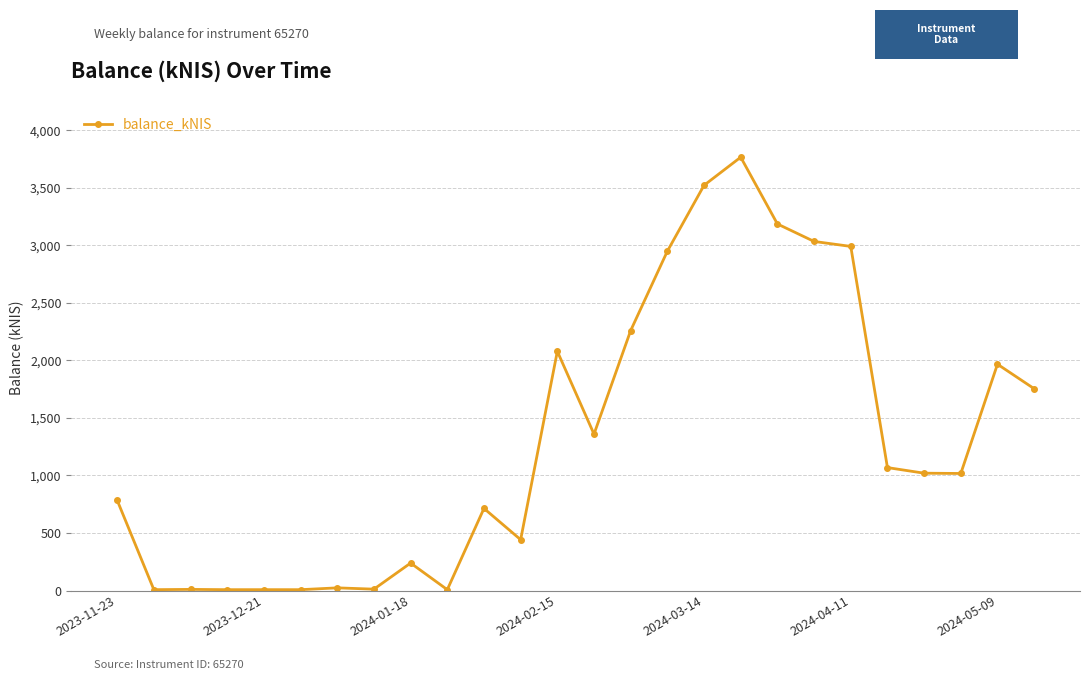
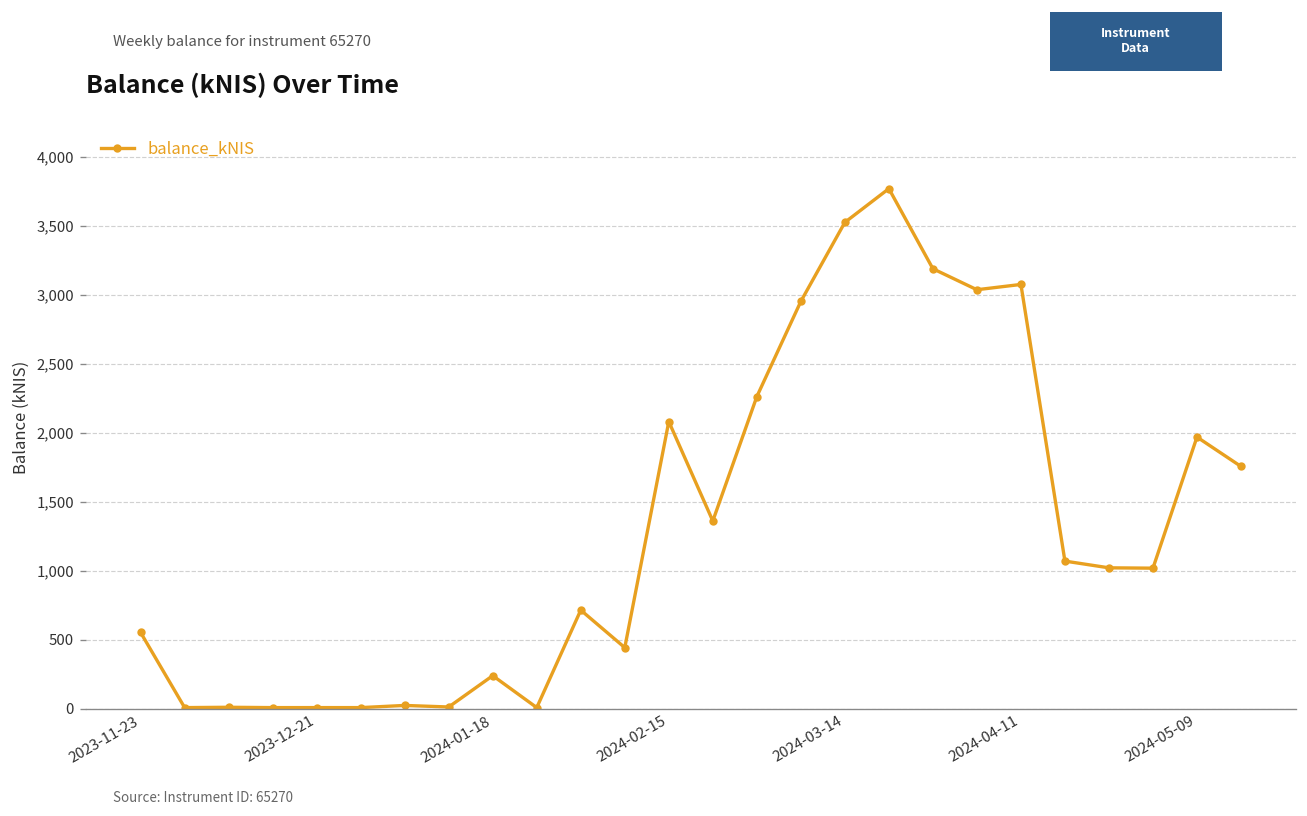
  {
-   "2023-11-23": "780",
+   "2023-11-23": "550",
    "2023-12-21": "10",
    "2024-01-18": "240",
    "2024-02-15": "2,080",
    "2024-03-14": "3,520",
-   "2024-04-11": "2,990",
+   "2024-04-11": "3,070",
    "2024-05-09": "1,970"
  }
